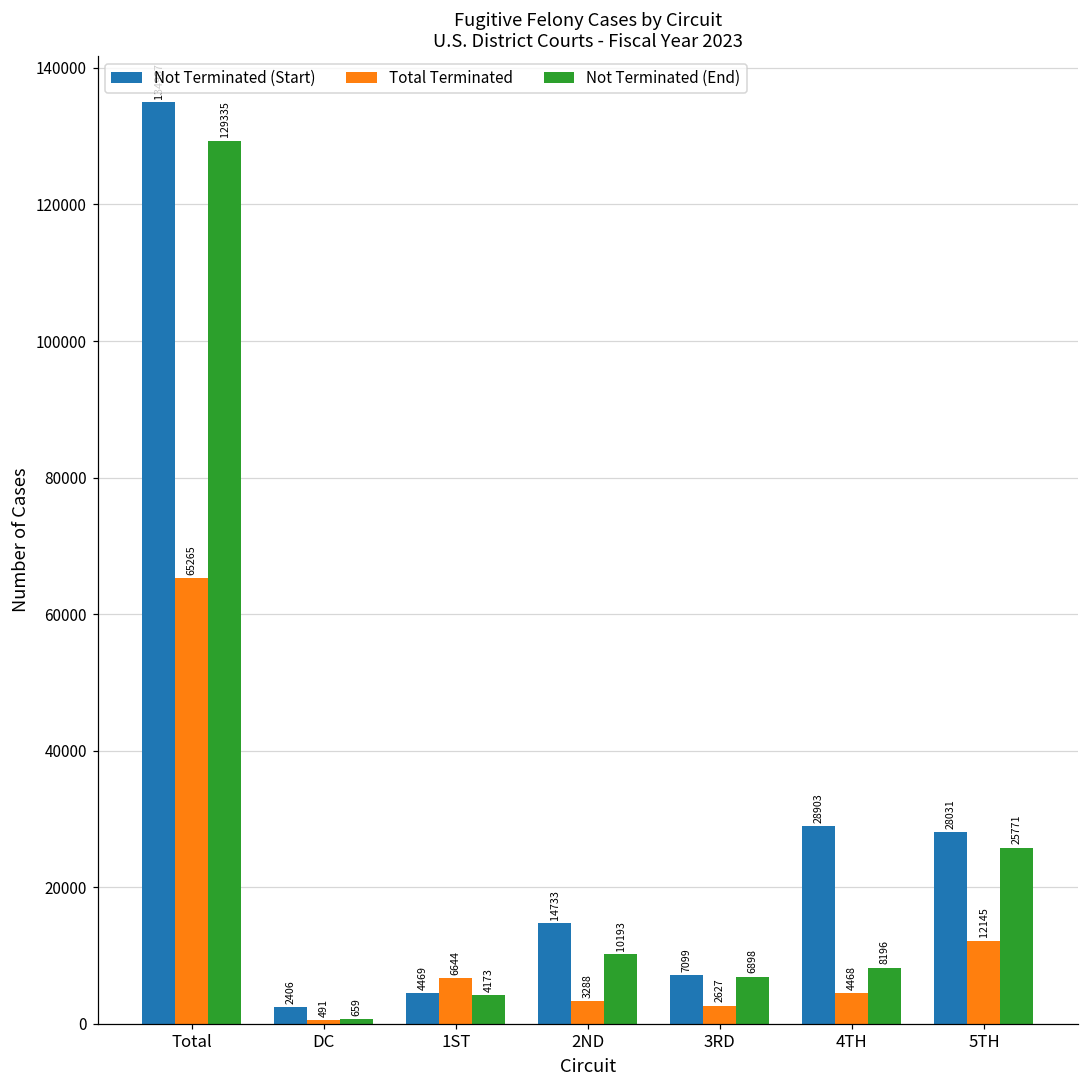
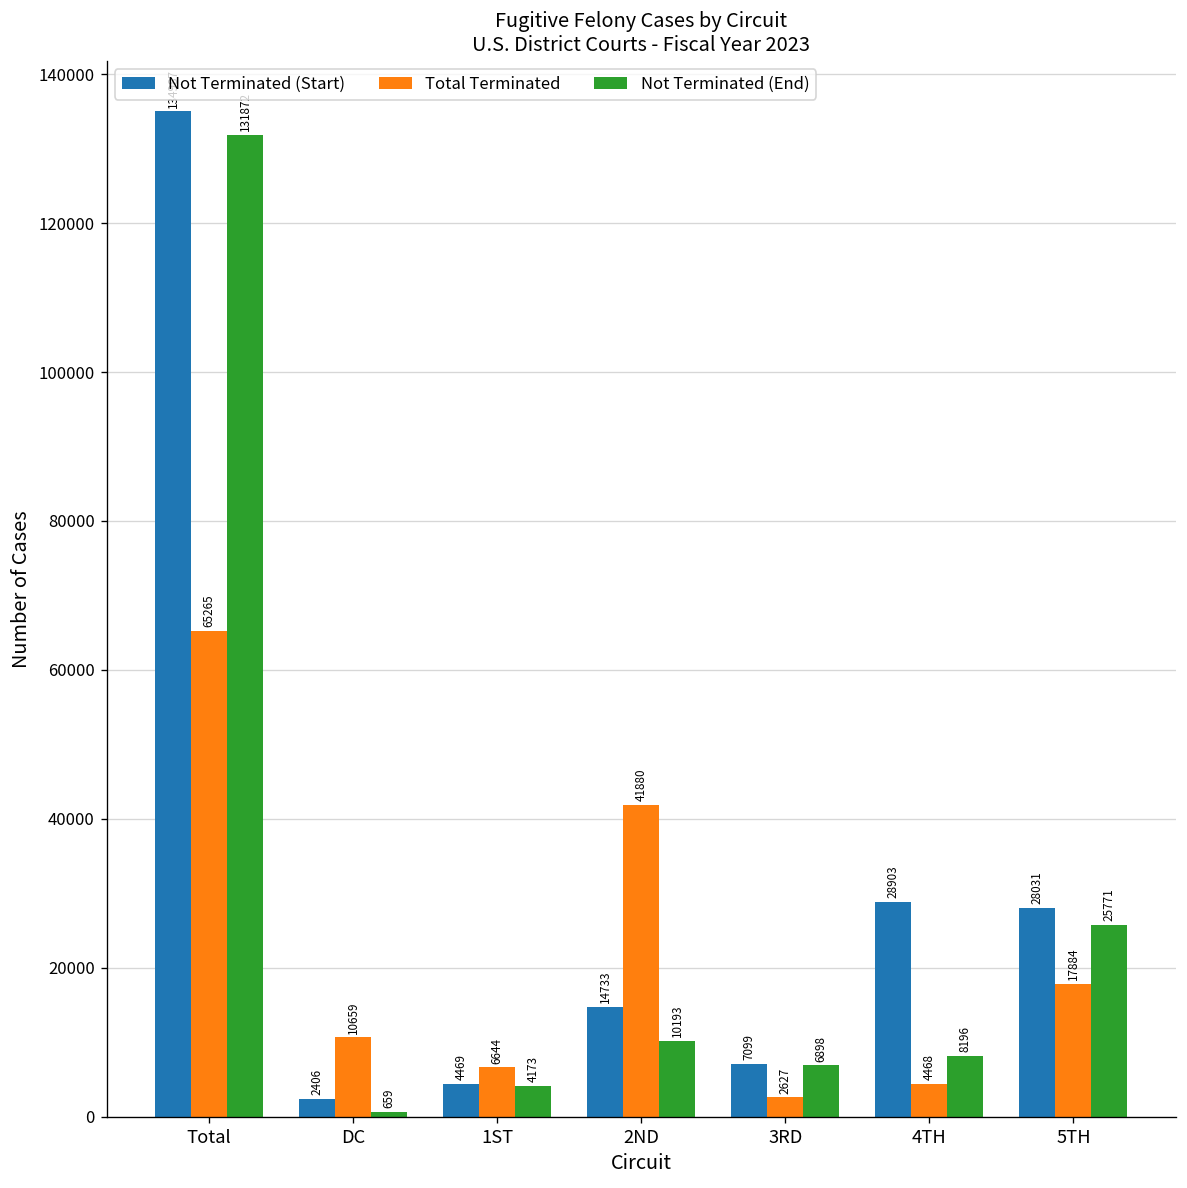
  {
    "Not Terminated (Start)": {
      "DC": 2406,
      "1ST": 4469,
      "2ND": 14733,
      "3RD": 7099,
      "4TH": 28903,
      "5TH": 28031
    },
    "Total Terminated": {
      "Total": 65265,
-     "DC": 491,
+     "DC": 10659,
      "1ST": 6644,
-     "2ND": 3288,
+     "2ND": 41880,
      "3RD": 2627,
      "4TH": 4468,
-     "5TH": 12145
+     "5TH": 17884
    },
    "Not Terminated (End)": {
-     "Total": 129000
+     "Total": 132000
    }
  }
